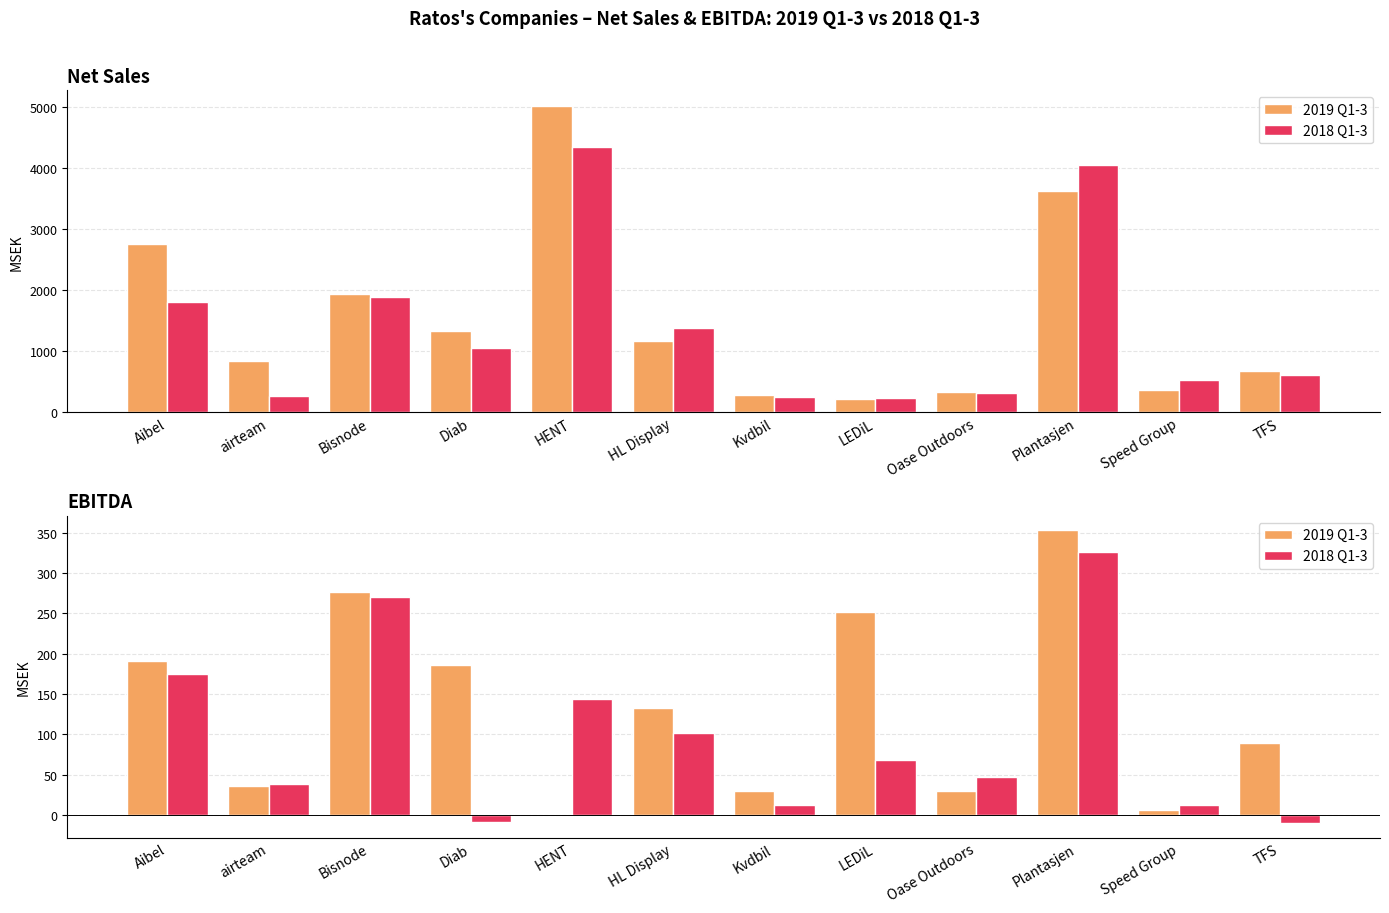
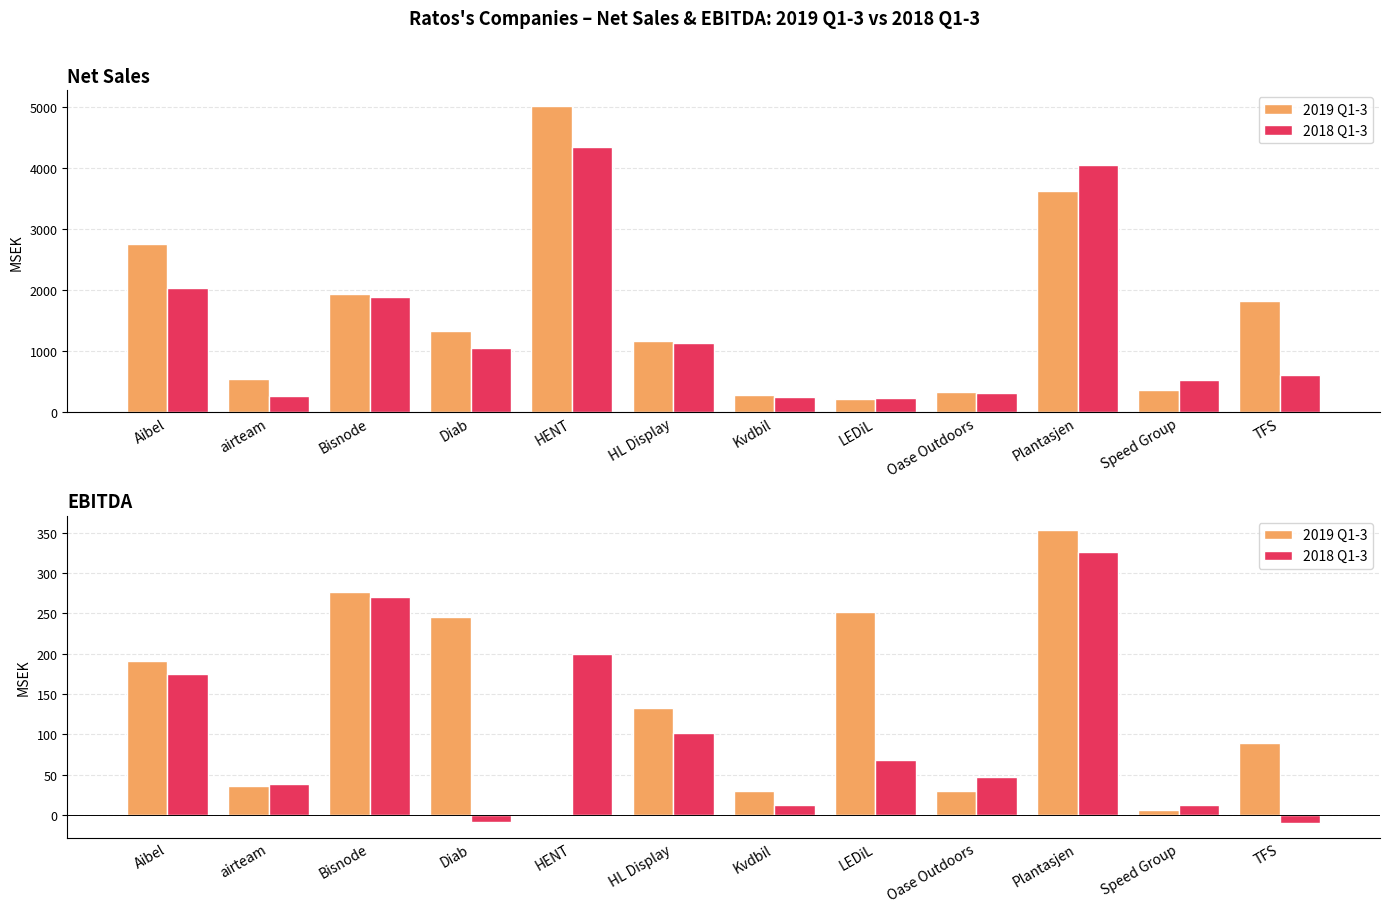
  {
    "Net Sales": {
      "2019 Q1-3": {
        "Aibel": 2800,
-       "airteam": 800,
+       "airteam": 500,
        "Bisnode": 1900,
        "Diab": 1300,
        "HENT": 5000,
        "HL Display": 1200,
        "Kvdbil": 300,
        "LEDiL": 200,
        "Oase Outdoors": 300,
        "Plantasjen": 3600,
        "Speed Group": 400,
-       "TFS": 700
+       "TFS": 1800
      },
      "2018 Q1-3": {
-       "Aibel": 1800,
+       "Aibel": 2000,
        "airteam": 300,
        "Bisnode": 1900,
        "Diab": 1000,
        "HENT": 4400,
-       "HL Display": 1400,
+       "HL Display": 1100,
        "Kvdbil": 200,
        "LEDiL": 200,
        "Oase Outdoors": 300,
        "Plantasjen": 4100,
        "Speed Group": 500,
        "TFS": 600
      }
    },
    "EBITDA": {
      "2019 Q1-3": {
        "Aibel": 190,
        "airteam": 40,
        "Bisnode": 280,
-       "Diab": 190,
+       "Diab": 250,
        "HL Display": 130,
        "Kvdbil": 30,
        "LEDiL": 250,
        "Oase Outdoors": 30,
        "Plantasjen": 350,
        "Speed Group": 10,
        "TFS": 90
      },
      "2018 Q1-3": {
        "Aibel": 170,
        "airteam": 40,
        "Bisnode": 270,
        "Diab": -10,
-       "HENT": 140,
+       "HENT": 200,
        "HL Display": 100,
        "Kvdbil": 10,
        "LEDiL": 70,
        "Oase Outdoors": 50,
        "Plantasjen": 330,
        "Speed Group": 10,
        "TFS": -10
      }
    }
  }
